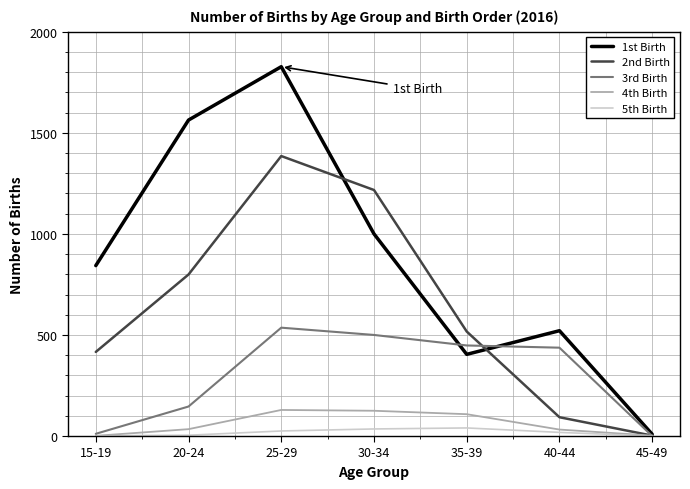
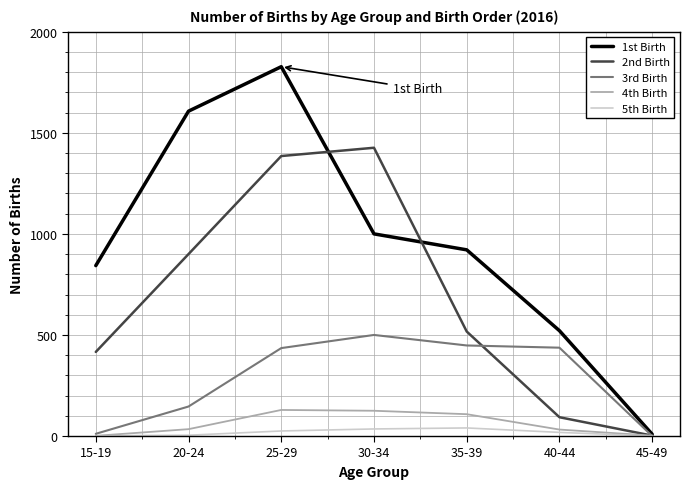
  {
    "1st Birth": {
      "15-19": 840,
-     "20-24": 1560,
+     "20-24": 1610,
      "30-34": 1000,
-     "35-39": 400,
+     "35-39": 920,
      "40-44": 520
    },
    "2nd Birth": {
      "15-19": 420,
-     "20-24": 800,
+     "20-24": 900,
      "25-29": 1390,
-     "30-34": 1220,
+     "30-34": 1430,
      "35-39": 520,
      "40-44": 90
    },
    "3rd Birth": {
      "20-24": 150,
-     "25-29": 540,
+     "25-29": 440,
      "30-34": 500,
      "35-39": 450,
      "40-44": 440
    }
  }
